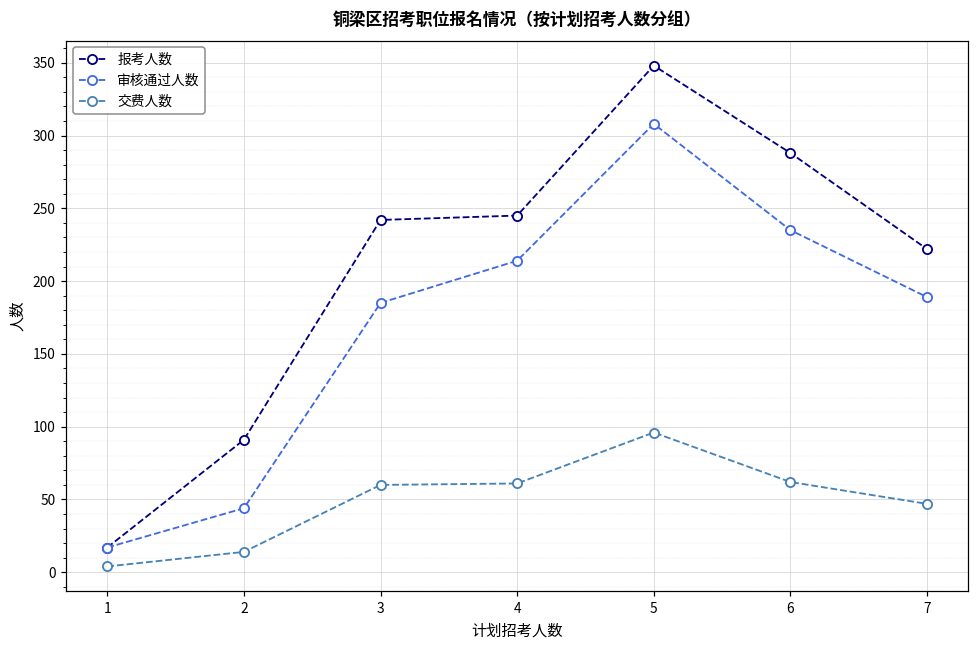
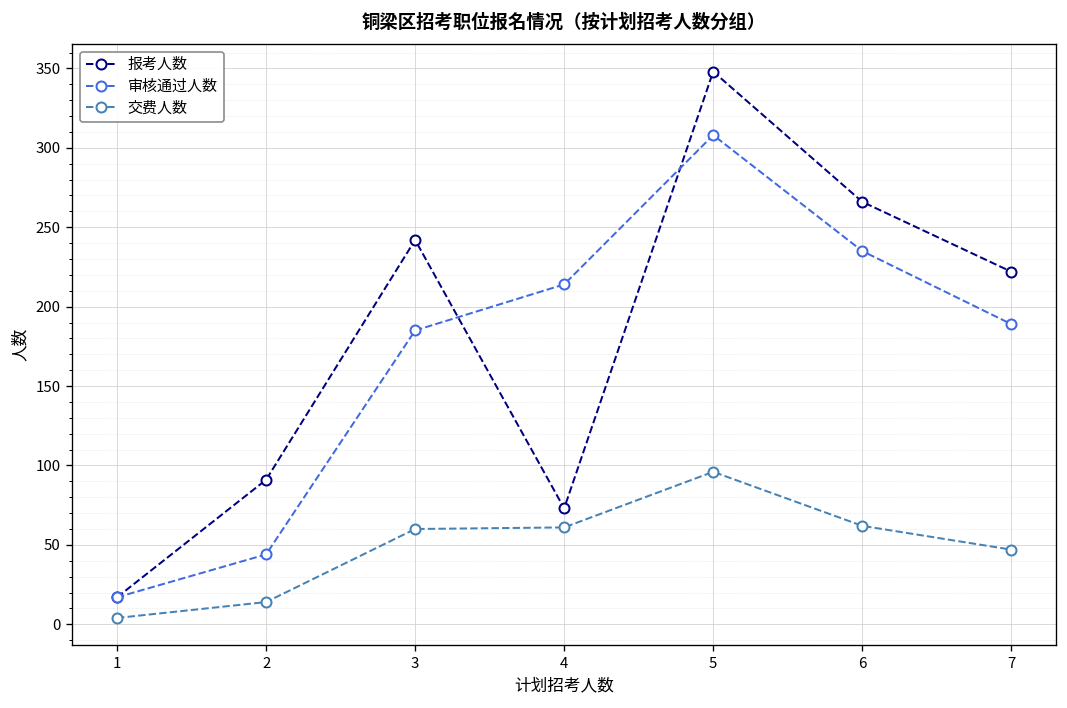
  {
    "报考人数": {
      "2": 91,
      "3": 242,
-     "4": 245,
+     "4": 73,
      "5": 348,
-     "6": 288,
+     "6": 266,
      "7": 222
    }
  }
